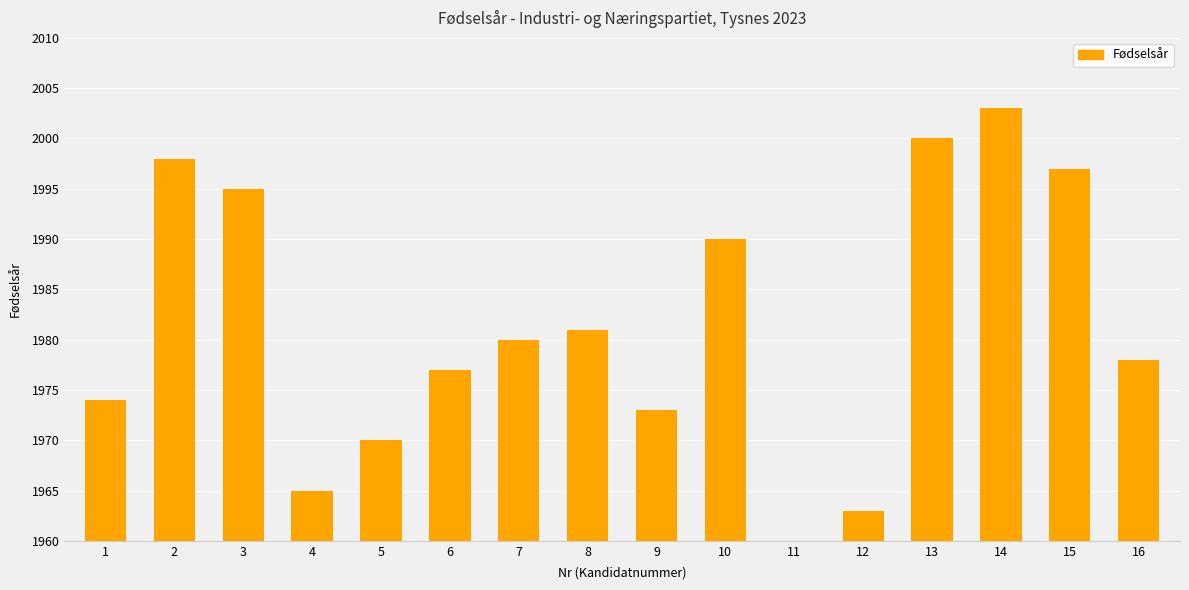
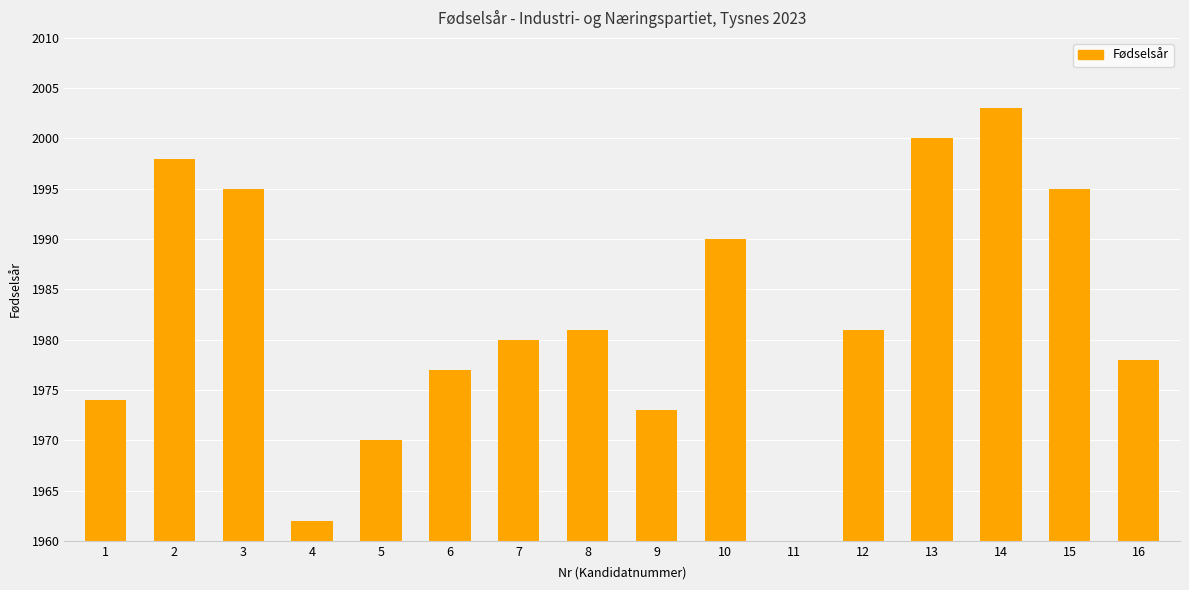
  {
    "1": 1974,
    "2": 1998,
    "3": 1995,
-   "4": 1965,
+   "4": 1962,
    "5": 1970,
    "6": 1977,
    "7": 1980,
    "8": 1981,
    "9": 1973,
    "10": 1990,
-   "12": 1963,
+   "12": 1981,
    "13": 2000,
    "14": 2003,
-   "15": 1997,
+   "15": 1995,
    "16": 1978
  }
